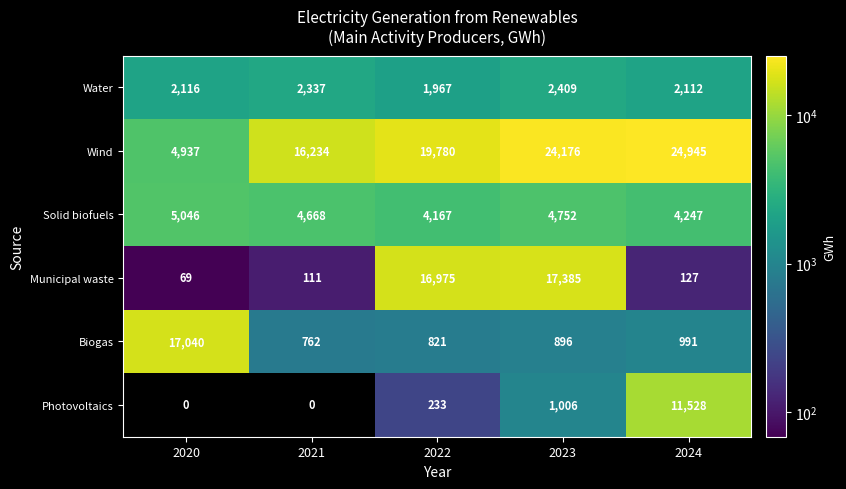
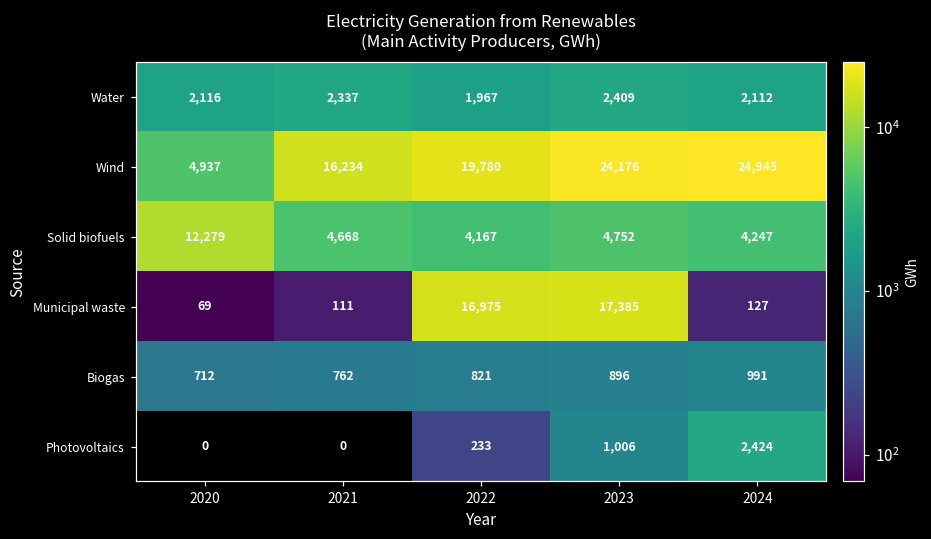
  {
    "Water": {
      "2020": "2,116",
      "2021": "2,337",
      "2022": "1,967",
      "2023": "2,409",
      "2024": "2,112"
    },
    "Wind": {
      "2020": "4,937",
      "2021": "16,234",
      "2022": "19,780",
      "2023": "24,176",
      "2024": "24,945"
    },
    "Solid biofuels": {
-     "2020": "5,046",
+     "2020": "12,279",
      "2021": "4,668",
      "2022": "4,167",
      "2023": "4,752",
      "2024": "4,247"
    },
    "Municipal waste": {
      "2020": "69",
      "2021": "111",
      "2022": "16,975",
      "2023": "17,385",
      "2024": "127"
    },
    "Biogas": {
-     "2020": "17,040",
+     "2020": "712",
      "2021": "762",
      "2022": "821",
      "2023": "896",
      "2024": "991"
    },
    "Photovoltaics": {
      "2020": "0",
      "2021": "0",
      "2022": "233",
      "2023": "1,006",
-     "2024": "11,528"
+     "2024": "2,424"
    }
  }
